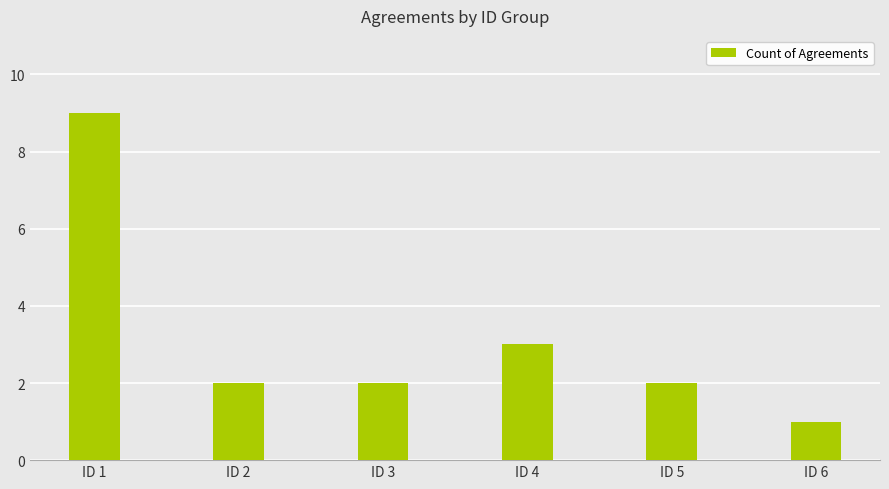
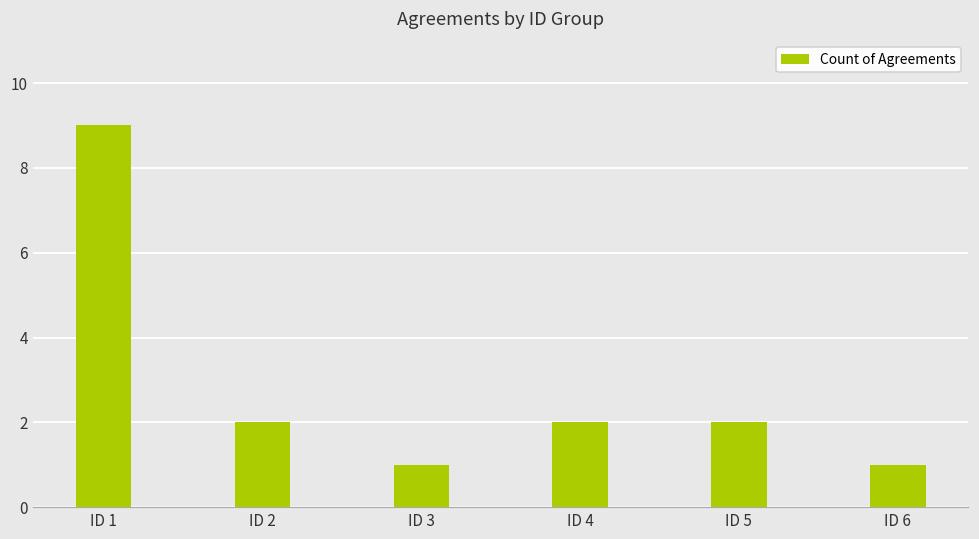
  {
    "ID 1": 9,
    "ID 2": 2,
-   "ID 3": 2,
-   "ID 4": 3,
+   "ID 3": 1,
+   "ID 4": 2,
    "ID 5": 2,
    "ID 6": 1
  }
